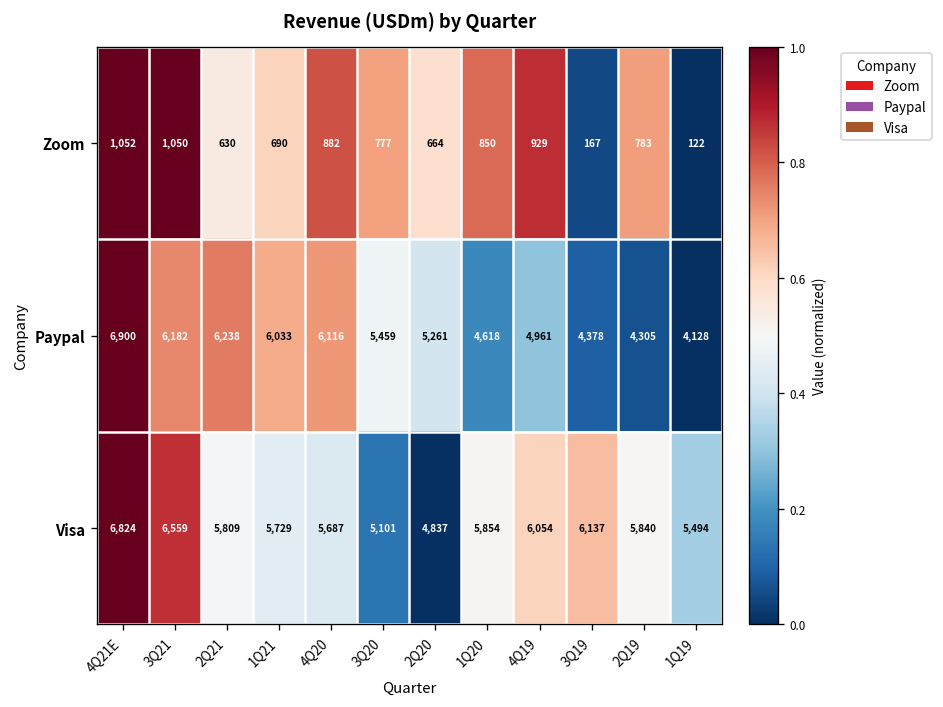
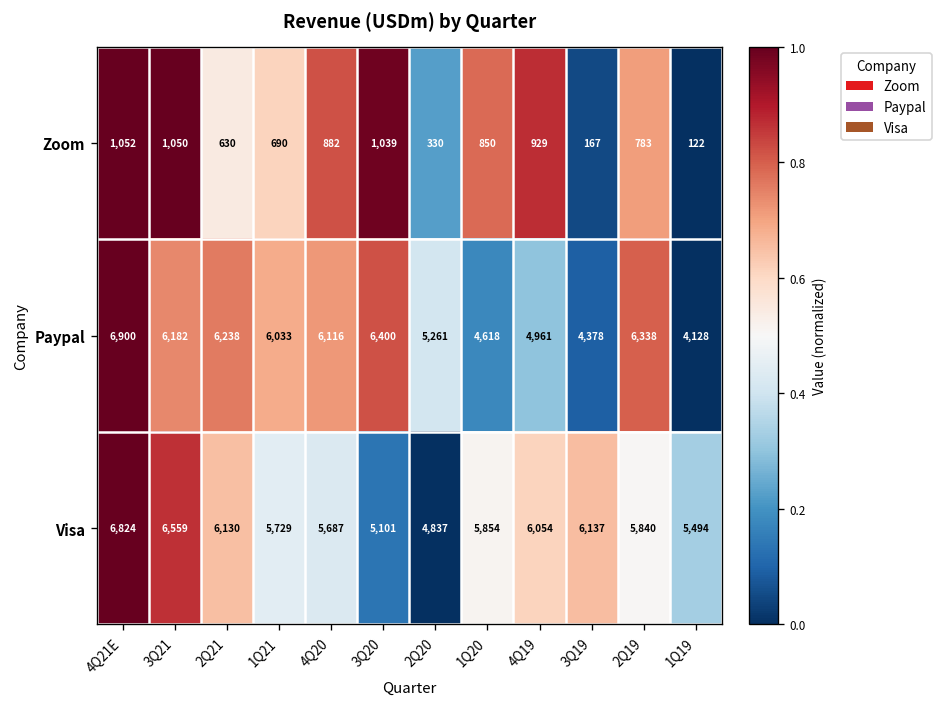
  {
    "Zoom": {
      "4Q21E": "1,052",
      "3Q21": "1,050",
      "2Q21": "630",
      "1Q21": "690",
      "4Q20": "882",
-     "3Q20": "777",
-     "2Q20": "664",
+     "3Q20": "1,039",
+     "2Q20": "330",
      "1Q20": "850",
      "4Q19": "929",
      "3Q19": "167",
      "2Q19": "783",
      "1Q19": "122"
    },
    "Paypal": {
      "4Q21E": "6,900",
      "3Q21": "6,182",
      "2Q21": "6,238",
      "1Q21": "6,033",
      "4Q20": "6,116",
-     "3Q20": "5,459",
+     "3Q20": "6,400",
      "2Q20": "5,261",
      "1Q20": "4,618",
      "4Q19": "4,961",
      "3Q19": "4,378",
-     "2Q19": "4,305",
+     "2Q19": "6,338",
      "1Q19": "4,128"
    },
    "Visa": {
      "4Q21E": "6,824",
      "3Q21": "6,559",
-     "2Q21": "5,809",
+     "2Q21": "6,130",
      "1Q21": "5,729",
      "4Q20": "5,687",
      "3Q20": "5,101",
      "2Q20": "4,837",
      "1Q20": "5,854",
      "4Q19": "6,054",
      "3Q19": "6,137",
      "2Q19": "5,840",
      "1Q19": "5,494"
    }
  }
